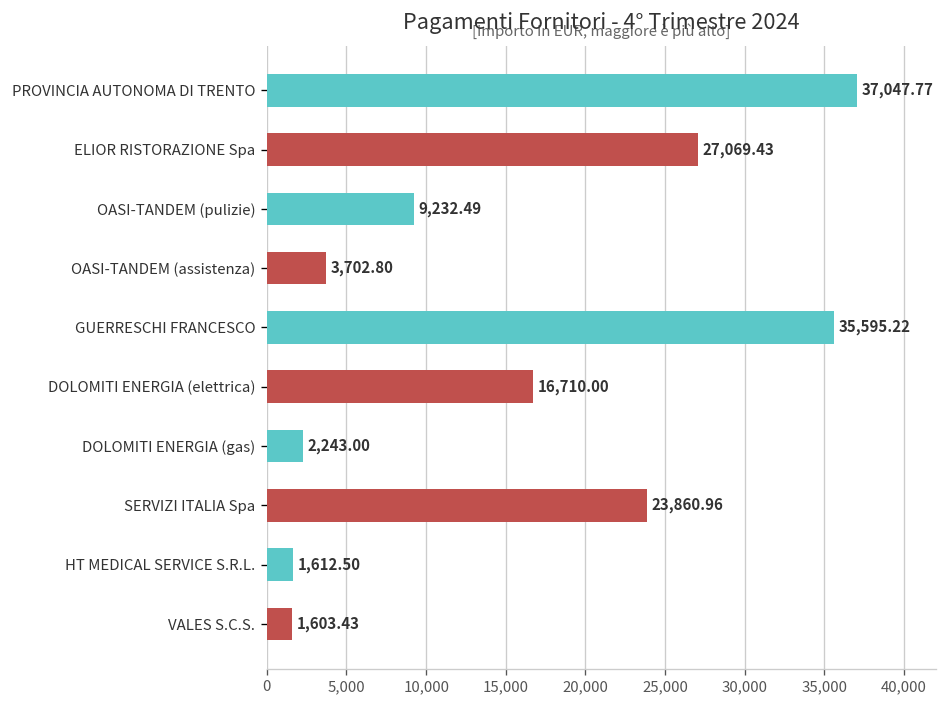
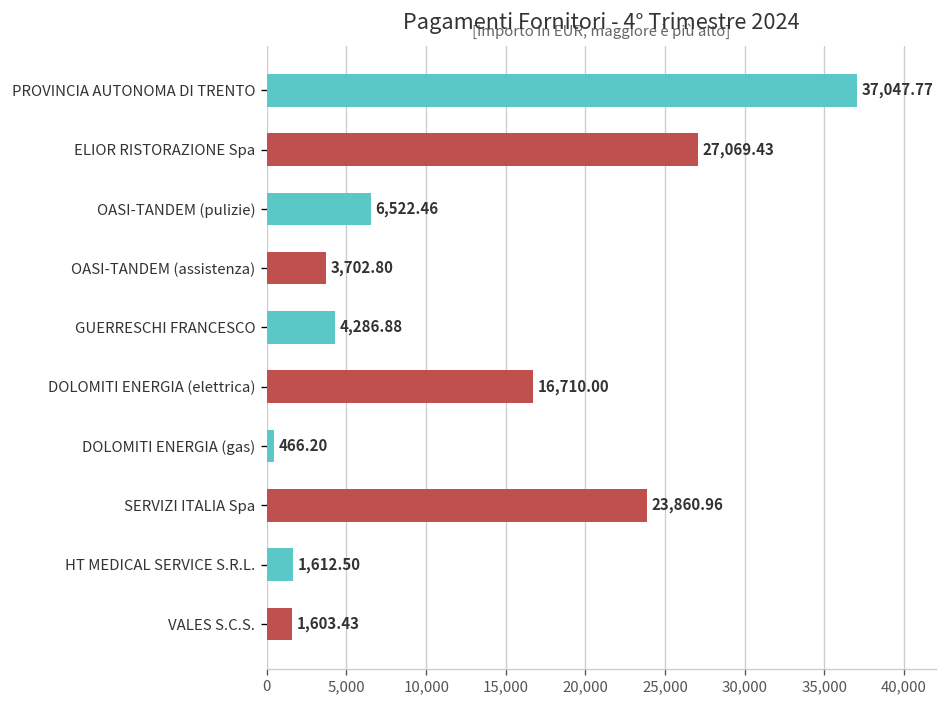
  {
    "PROVINCIA AUTONOMA DI TRENTO": "37,047.77",
    "ELIOR RISTORAZIONE Spa": "27,069.43",
-   "OASI-TANDEM (pulizie)": "9,232.49",
+   "OASI-TANDEM (pulizie)": "6,522.46",
    "OASI-TANDEM (assistenza)": "3,702.80",
-   "GUERRESCHI FRANCESCO": "35,595.22",
+   "GUERRESCHI FRANCESCO": "4,286.88",
    "DOLOMITI ENERGIA (elettrica)": "16,710.00",
-   "DOLOMITI ENERGIA (gas)": "2,243.00",
+   "DOLOMITI ENERGIA (gas)": "466.20",
    "SERVIZI ITALIA Spa": "23,860.96",
    "HT MEDICAL SERVICE S.R.L.": "1,612.50",
    "VALES S.C.S.": "1,603.43"
  }
